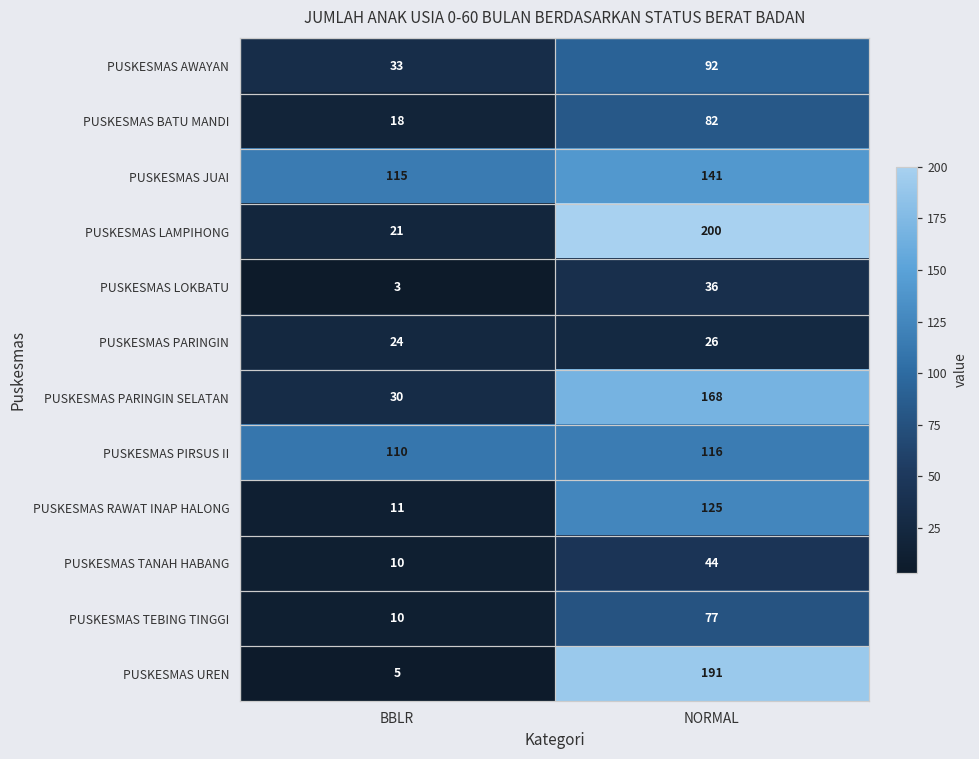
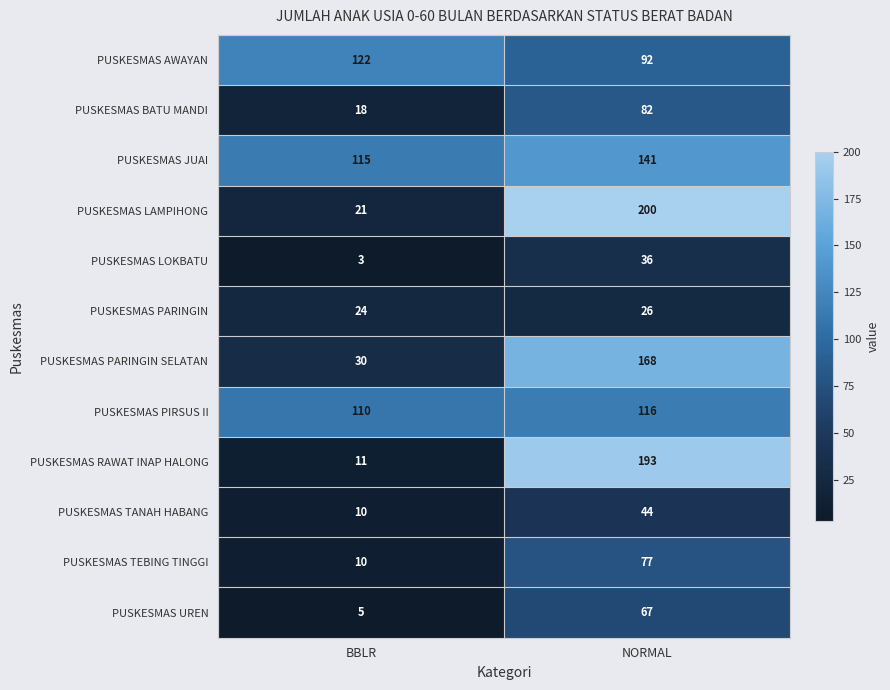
  {
    "PUSKESMAS AWAYAN": {
-     "BBLR": 33,
+     "BBLR": 122,
      "NORMAL": 92
    },
    "PUSKESMAS BATU MANDI": {
      "BBLR": 18,
      "NORMAL": 82
    },
    "PUSKESMAS JUAI": {
      "BBLR": 115,
      "NORMAL": 141
    },
    "PUSKESMAS LAMPIHONG": {
      "BBLR": 21,
      "NORMAL": 200
    },
    "PUSKESMAS LOKBATU": {
      "BBLR": 3,
      "NORMAL": 36
    },
    "PUSKESMAS PARINGIN": {
      "BBLR": 24,
      "NORMAL": 26
    },
    "PUSKESMAS PARINGIN SELATAN": {
      "BBLR": 30,
      "NORMAL": 168
    },
    "PUSKESMAS PIRSUS II": {
      "BBLR": 110,
      "NORMAL": 116
    },
    "PUSKESMAS RAWAT INAP HALONG": {
      "BBLR": 11,
-     "NORMAL": 125
+     "NORMAL": 193
    },
    "PUSKESMAS TANAH HABANG": {
      "BBLR": 10,
      "NORMAL": 44
    },
    "PUSKESMAS TEBING TINGGI": {
      "BBLR": 10,
      "NORMAL": 77
    },
    "PUSKESMAS UREN": {
      "BBLR": 5,
-     "NORMAL": 191
+     "NORMAL": 67
    }
  }
